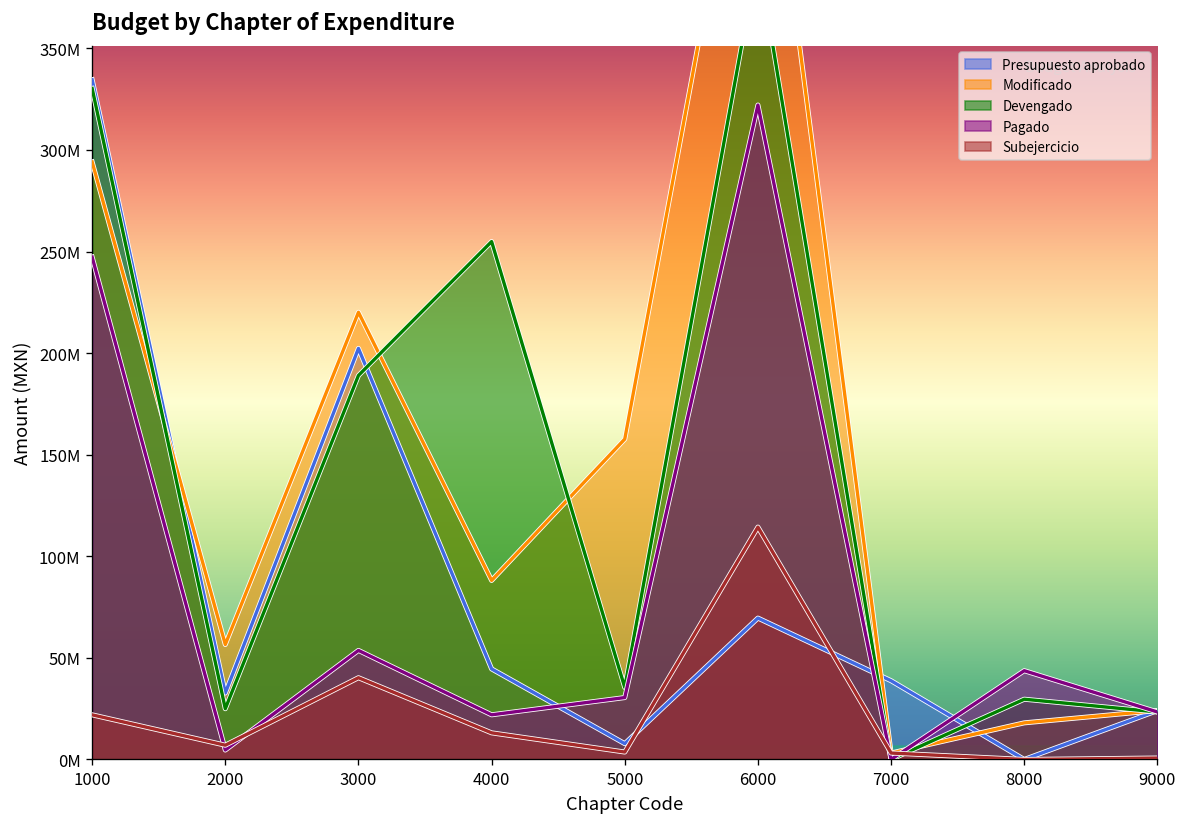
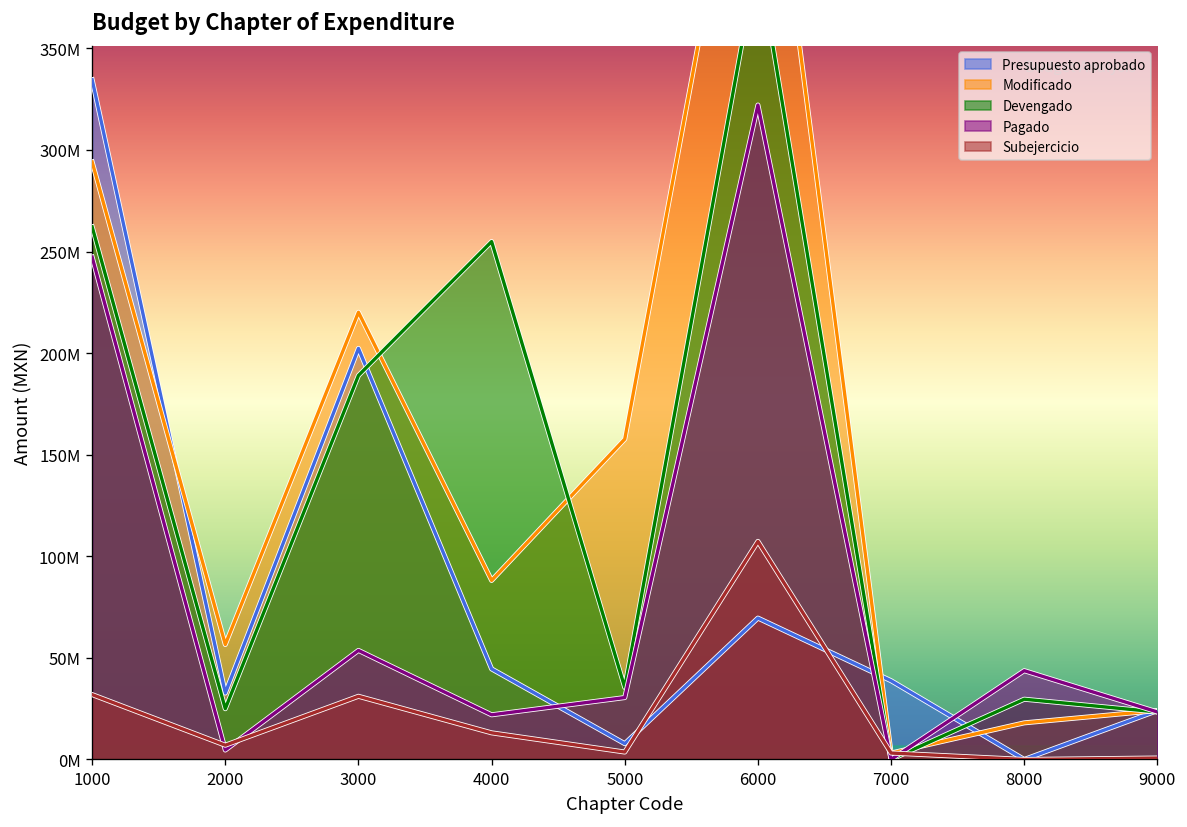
  {
    "Presupuesto aprobado": {
      "1000": 335000000,
      "2000": 33000000,
      "3000": 202000000,
      "4000": 45000000,
      "5000": 8000000,
      "6000": 70000000,
      "7000": 39000000
    },
    "Modificado": {
      "1000": 294000000,
      "2000": 57000000,
      "3000": 220000000,
      "4000": 88000000,
      "5000": 158000000,
      "8000": 18000000
    },
    "Devengado": {
-     "1000": 330000000,
+     "1000": 262000000,
      "2000": 25000000,
      "3000": 189000000,
      "4000": 255000000,
      "5000": 35000000,
      "8000": 30000000
    },
    "Pagado": {
      "1000": 247000000,
      "3000": 54000000,
      "4000": 22000000,
      "5000": 30000000,
      "6000": 322000000,
      "8000": 44000000
    },
    "Subejercicio": {
-     "1000": 22000000,
+     "1000": 32000000,
      "2000": 7000000,
-     "3000": 40000000,
+     "3000": 31000000,
      "4000": 13000000,
-     "6000": 114000000
+     "6000": 107000000
    }
  }
